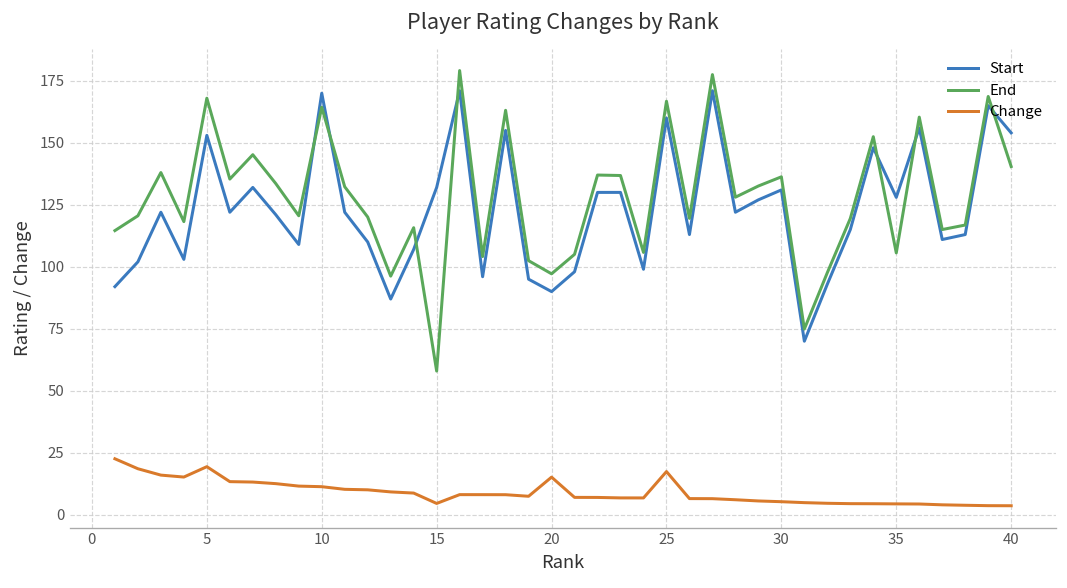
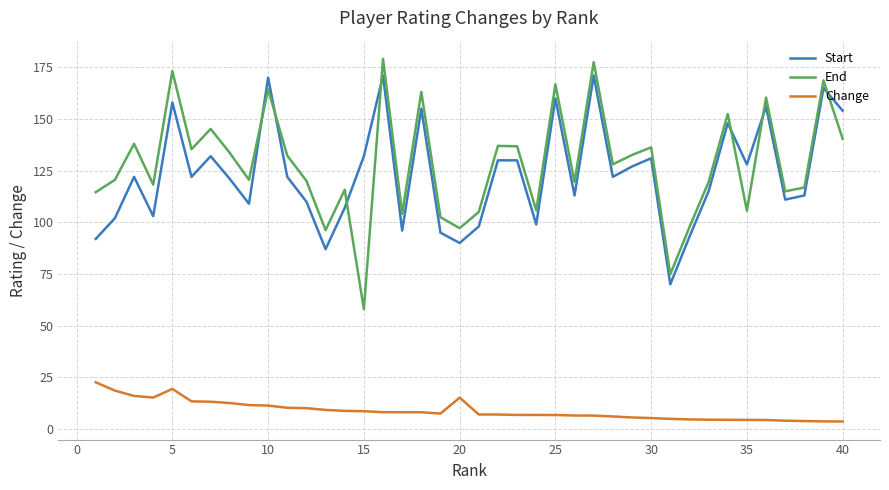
  {
    "Start": {
-     "5": 153,
+     "5": 158,
      "10": 170,
      "15": 132,
      "20": 90,
      "25": 160,
      "30": 131,
      "35": 128,
      "40": 154
    },
    "End": {
-     "5": 168,
+     "5": 173,
      "10": 164,
      "15": 58,
      "20": 97,
      "25": 167,
      "30": 136,
      "35": 106,
      "40": 140
    },
    "Change": {
      "5": 19,
      "10": 11,
-     "15": 5,
+     "15": 9,
      "20": 15,
-     "25": 17,
+     "25": 7,
      "30": 5,
      "35": 4,
      "40": 4
    }
  }
